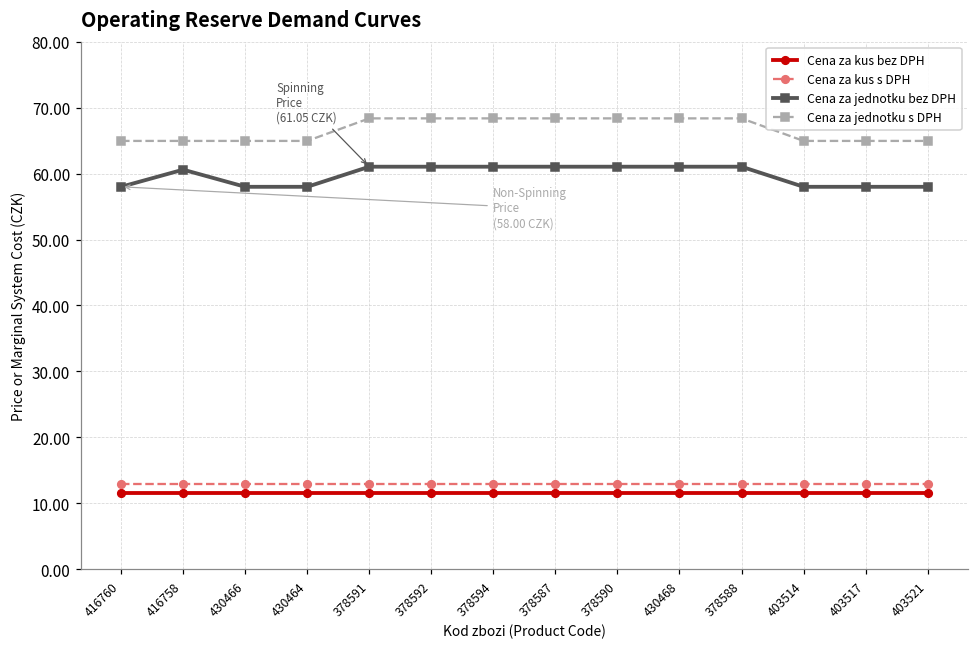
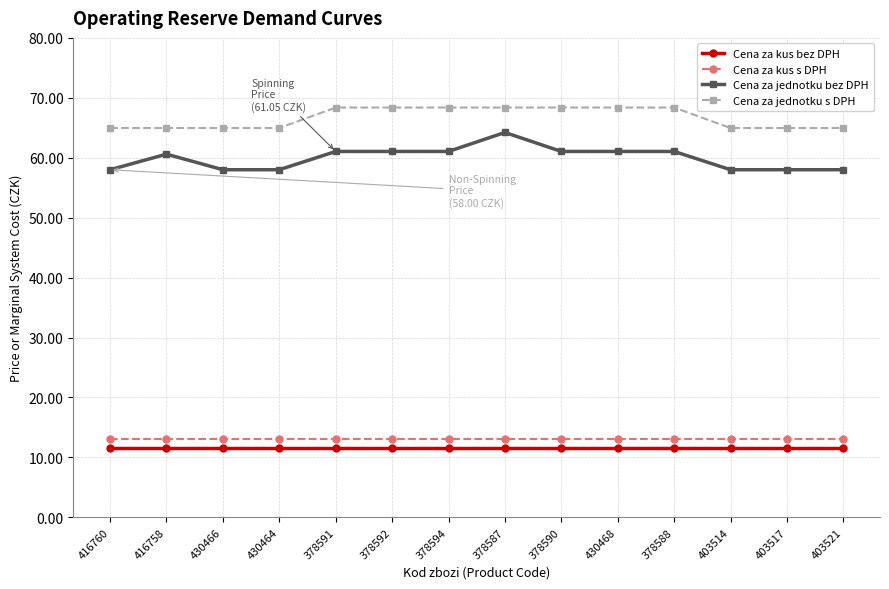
  {
    "Cena za kus bez DPH": {
      "416760": 12,
      "416758": 12,
      "430466": 12,
      "430464": 12,
      "378591": 12,
      "378592": 12,
      "378594": 12,
      "378587": 12,
      "378590": 12,
      "430468": 12,
      "378588": 12,
      "403514": 12,
      "403517": 12,
      "403521": 12
    },
    "Cena za kus s DPH": {
      "416760": 13,
      "416758": 13,
      "430466": 13,
      "430464": 13,
      "378591": 13,
      "378592": 13,
      "378594": 13,
      "378587": 13,
      "378590": 13,
      "430468": 13,
      "378588": 13,
      "403514": 13,
      "403517": 13,
      "403521": 13
    },
    "Cena za jednotku bez DPH": {
      "416760": 58,
      "416758": 61,
      "378591": 61,
      "378592": 61,
      "378594": 61,
-     "378587": 61,
+     "378587": 64,
      "378590": 61,
      "430468": 61,
      "378588": 61,
      "403514": 58,
      "403517": 58,
      "403521": 58
    },
    "Cena za jednotku s DPH": {
      "416760": 65,
      "416758": 65,
      "430466": 65,
      "378591": 68,
      "378592": 68,
      "378594": 68,
      "378587": 68,
      "378590": 68,
      "430468": 68,
      "378588": 68,
      "403514": 65,
      "403517": 65,
      "403521": 65
    }
  }
